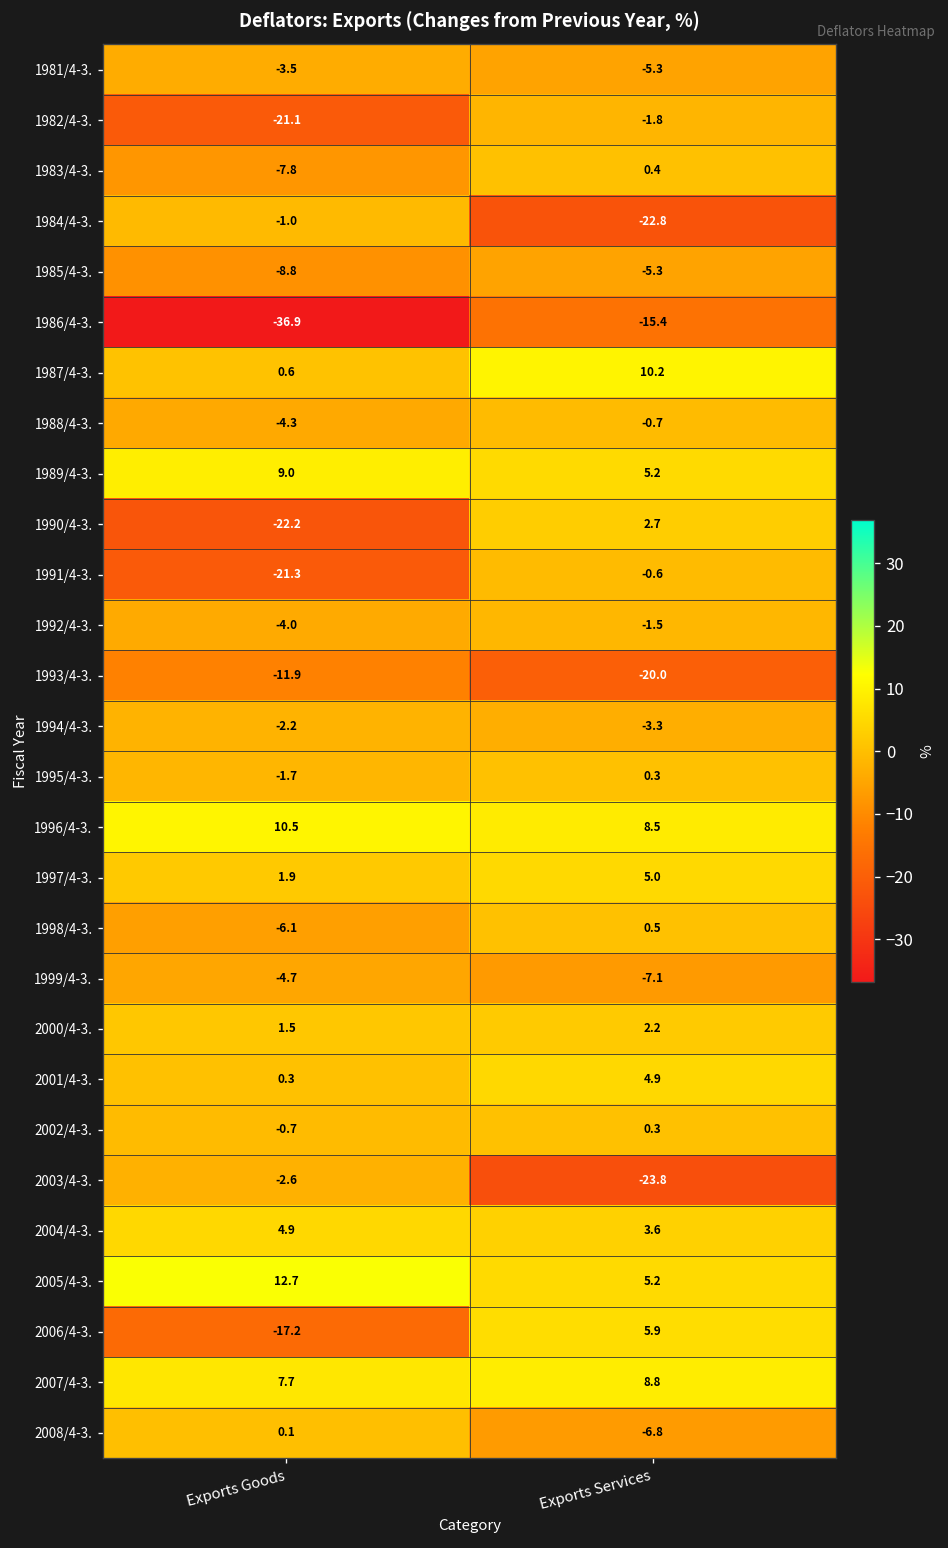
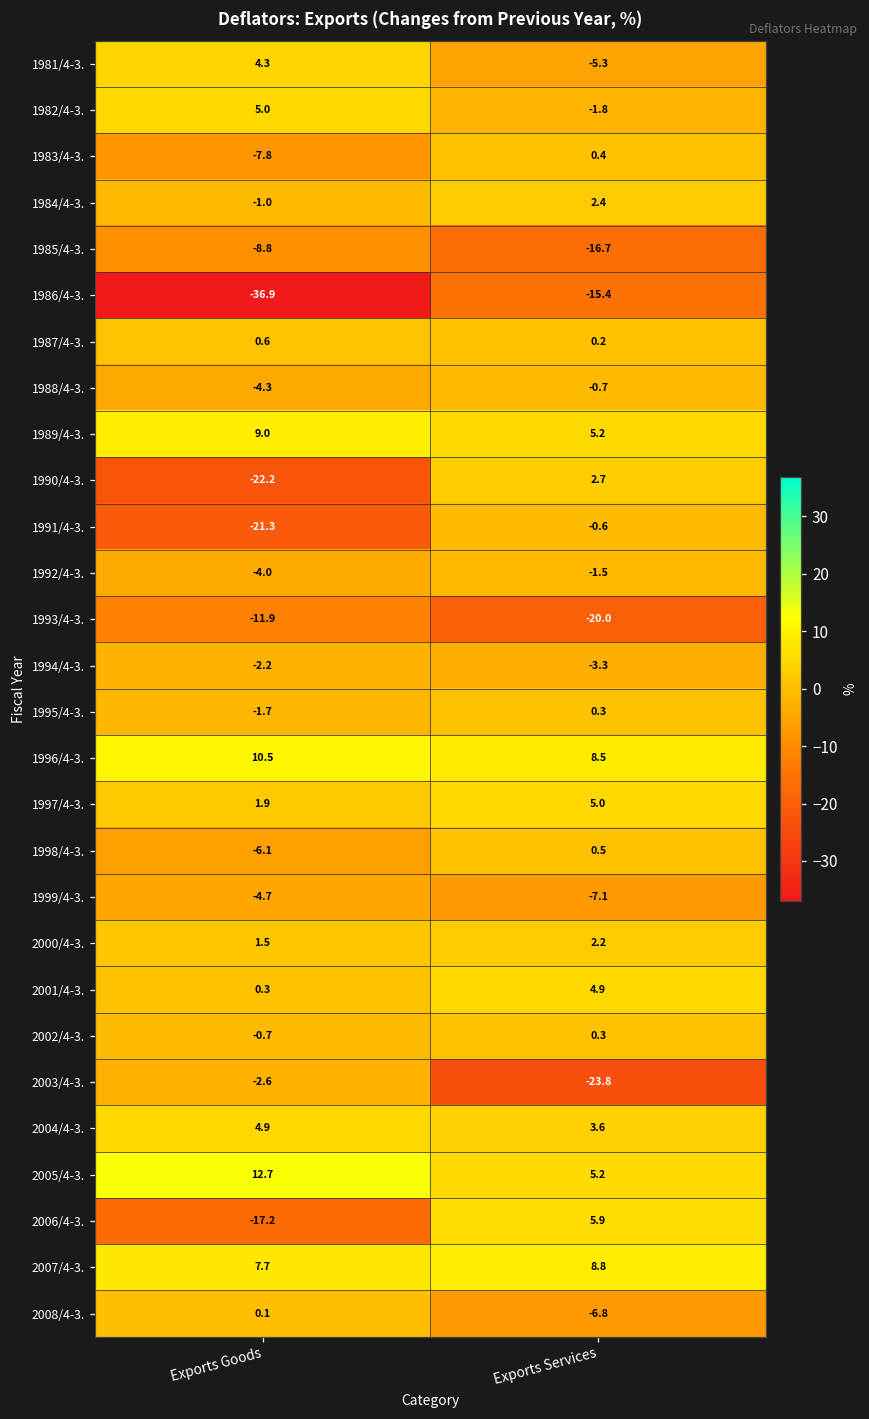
  {
    "1981/4-3.": {
-     "Exports Goods": -3.5,
+     "Exports Goods": 4.3,
      "Exports Services": -5.3
    },
    "1982/4-3.": {
-     "Exports Goods": -21.1,
+     "Exports Goods": 5.0,
      "Exports Services": -1.8
    },
    "1983/4-3.": {
      "Exports Goods": -7.8,
      "Exports Services": 0.4
    },
    "1984/4-3.": {
      "Exports Goods": -1.0,
-     "Exports Services": -22.8
+     "Exports Services": 2.4
    },
    "1985/4-3.": {
      "Exports Goods": -8.8,
-     "Exports Services": -5.3
+     "Exports Services": -16.7
    },
    "1986/4-3.": {
      "Exports Goods": -36.9,
      "Exports Services": -15.4
    },
    "1987/4-3.": {
      "Exports Goods": 0.6,
-     "Exports Services": 10.2
+     "Exports Services": 0.2
    },
    "1988/4-3.": {
      "Exports Goods": -4.3,
      "Exports Services": -0.7
    },
    "1989/4-3.": {
      "Exports Goods": 9.0,
      "Exports Services": 5.2
    },
    "1990/4-3.": {
      "Exports Goods": -22.2,
      "Exports Services": 2.7
    },
    "1991/4-3.": {
      "Exports Goods": -21.3,
      "Exports Services": -0.6
    },
    "1992/4-3.": {
      "Exports Goods": -4.0,
      "Exports Services": -1.5
    },
    "1993/4-3.": {
      "Exports Goods": -11.9,
      "Exports Services": -20.0
    },
    "1994/4-3.": {
      "Exports Goods": -2.2,
      "Exports Services": -3.3
    },
    "1995/4-3.": {
      "Exports Goods": -1.7,
      "Exports Services": 0.3
    },
    "1996/4-3.": {
      "Exports Goods": 10.5,
      "Exports Services": 8.5
    },
    "1997/4-3.": {
      "Exports Goods": 1.9,
      "Exports Services": 5.0
    },
    "1998/4-3.": {
      "Exports Goods": -6.1,
      "Exports Services": 0.5
    },
    "1999/4-3.": {
      "Exports Goods": -4.7,
      "Exports Services": -7.1
    },
    "2000/4-3.": {
      "Exports Goods": 1.5,
      "Exports Services": 2.2
    },
    "2001/4-3.": {
      "Exports Goods": 0.3,
      "Exports Services": 4.9
    },
    "2002/4-3.": {
      "Exports Goods": -0.7,
      "Exports Services": 0.3
    },
    "2003/4-3.": {
      "Exports Goods": -2.6,
      "Exports Services": -23.8
    },
    "2004/4-3.": {
      "Exports Goods": 4.9,
      "Exports Services": 3.6
    },
    "2005/4-3.": {
      "Exports Goods": 12.7,
      "Exports Services": 5.2
    },
    "2006/4-3.": {
      "Exports Goods": -17.2,
      "Exports Services": 5.9
    },
    "2007/4-3.": {
      "Exports Goods": 7.7,
      "Exports Services": 8.8
    },
    "2008/4-3.": {
      "Exports Goods": 0.1,
      "Exports Services": -6.8
    }
  }
